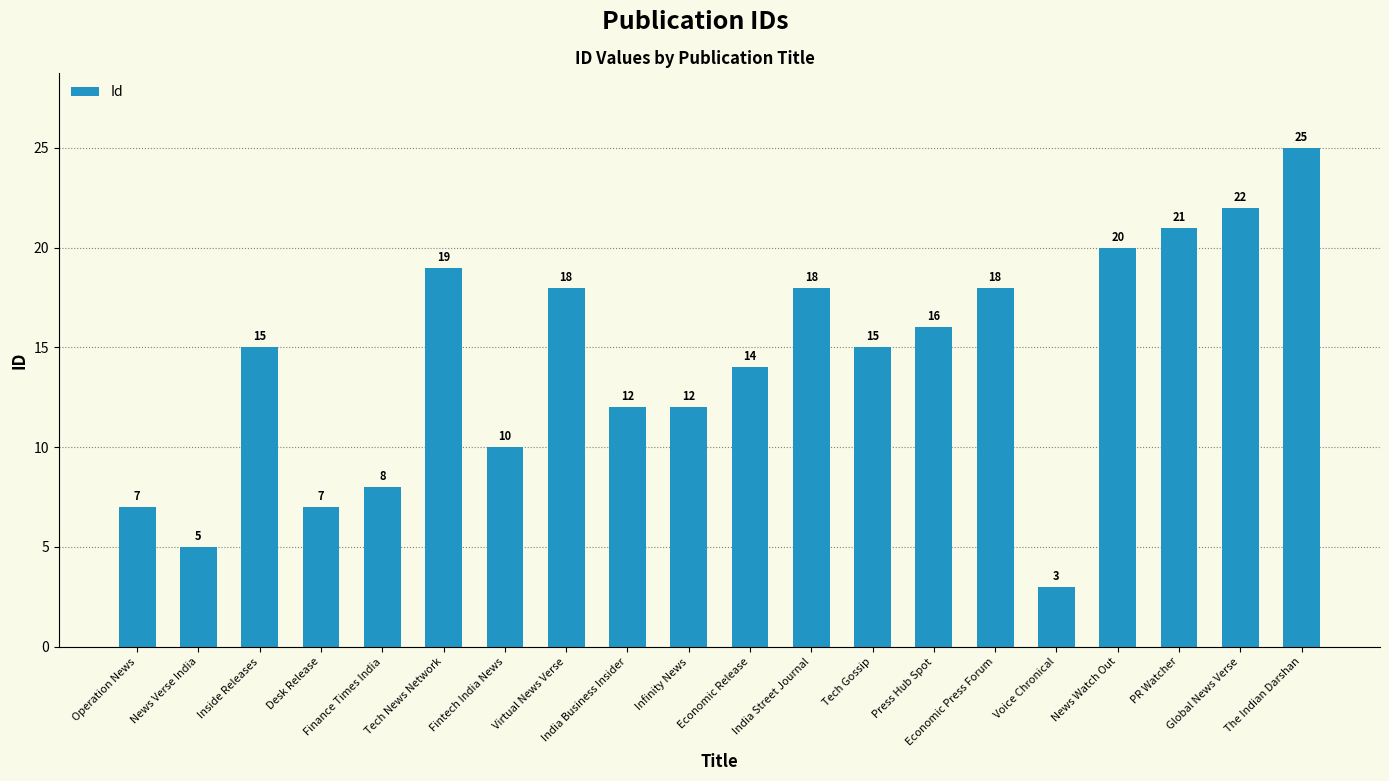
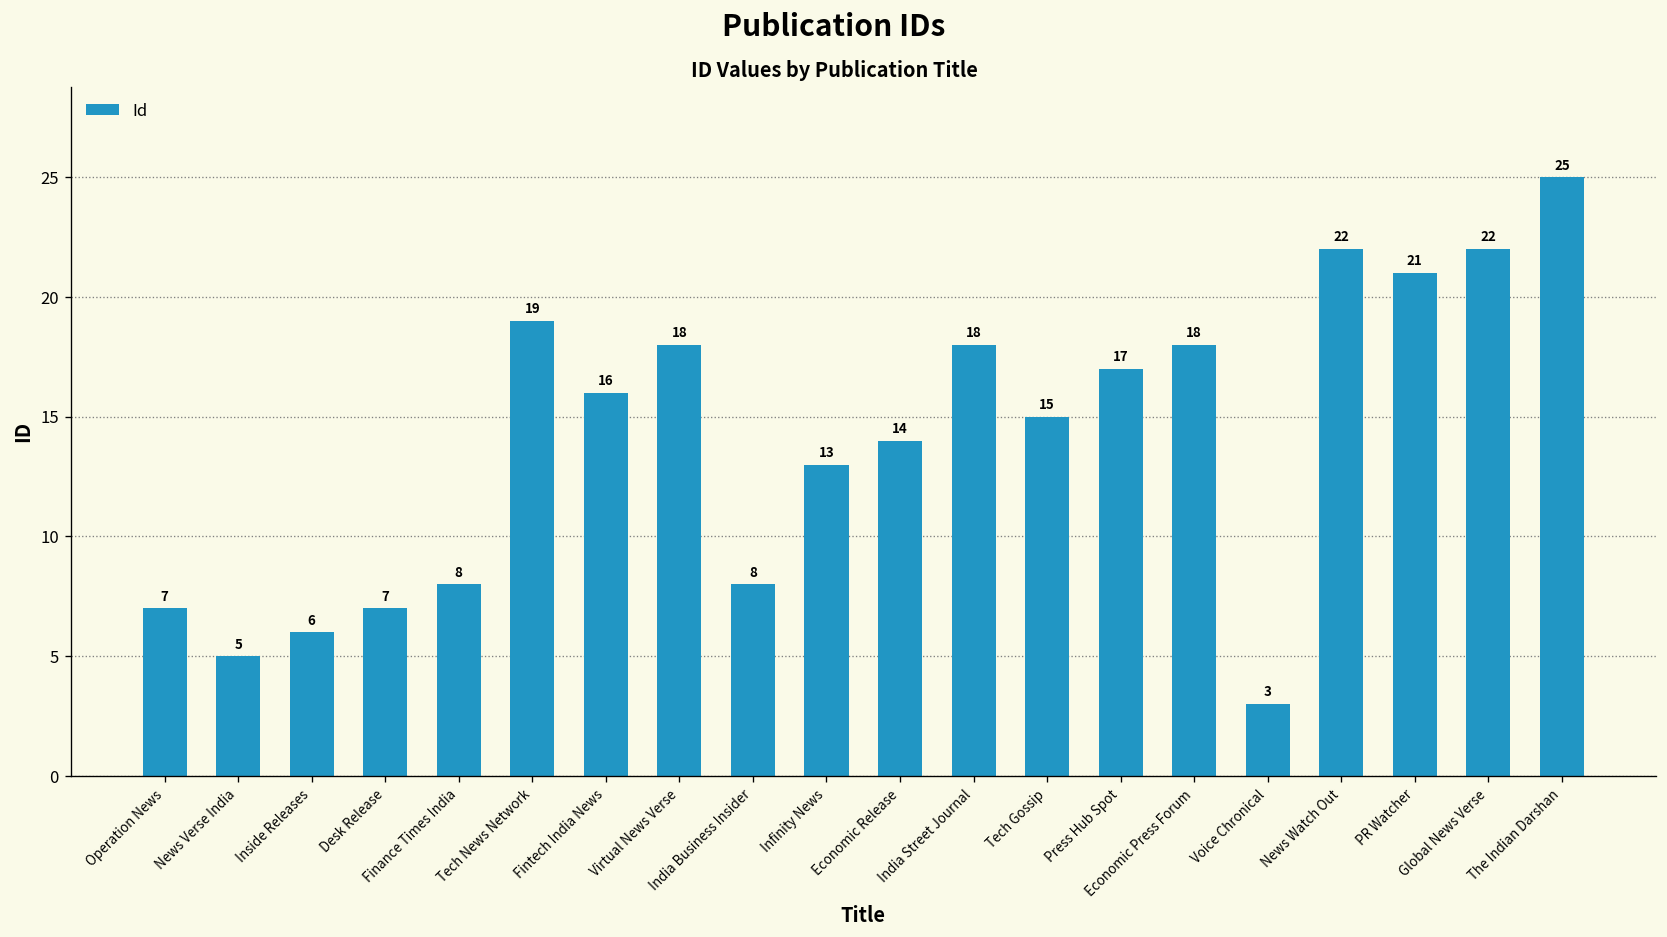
  {
    "Operation News": 7,
    "News Verse India": 5,
-   "Inside Releases": 15,
+   "Inside Releases": 6,
    "Desk Release": 7,
    "Finance Times India": 8,
    "Tech News Network": 19,
-   "Fintech India News": 10,
+   "Fintech India News": 16,
    "Virtual News Verse": 18,
-   "India Business Insider": 12,
-   "Infinity News": 12,
+   "India Business Insider": 8,
+   "Infinity News": 13,
    "Economic Release": 14,
    "India Street Journal": 18,
    "Tech Gossip": 15,
-   "Press Hub Spot": 16,
+   "Press Hub Spot": 17,
    "Economic Press Forum": 18,
    "Voice Chronical": 3,
-   "News Watch Out": 20,
+   "News Watch Out": 22,
    "PR Watcher": 21,
    "Global News Verse": 22,
    "The Indian Darshan": 25
  }
